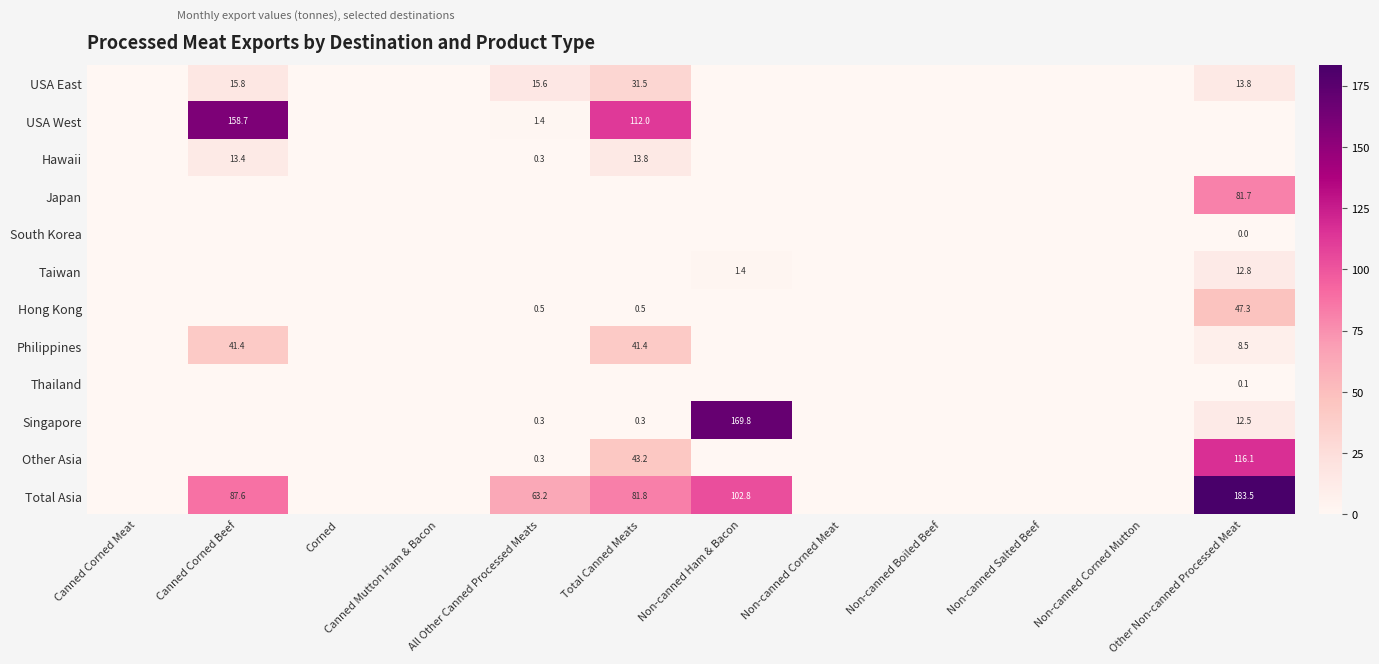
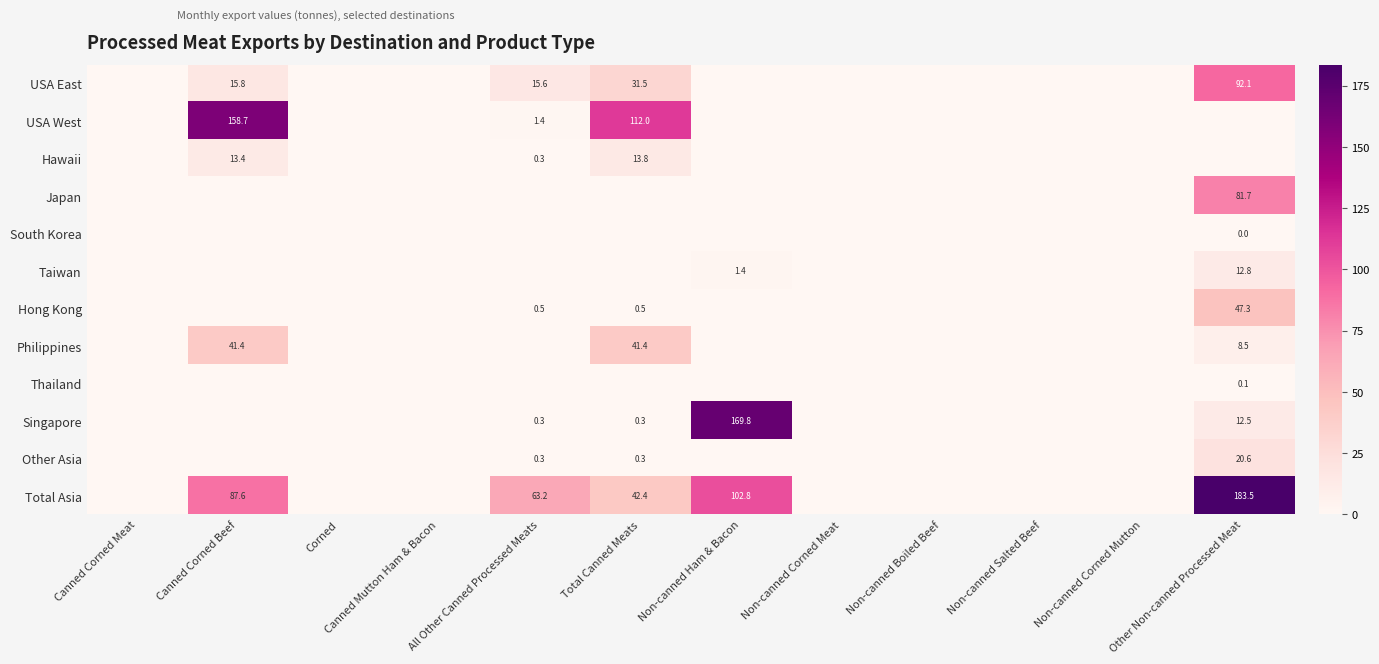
  {
    "USA East": {
      "Canned Corned Beef": 15.8,
      "All Other Canned Processed Meats": 15.6,
      "Total Canned Meats": 31.5,
-     "Other Non-canned Processed Meat": 13.8
+     "Other Non-canned Processed Meat": 92.1
    },
    "USA West": {
      "Canned Corned Beef": 158.7,
      "All Other Canned Processed Meats": 1.4,
      "Total Canned Meats": 112.0
    },
    "Hawaii": {
      "Canned Corned Beef": 13.4,
      "All Other Canned Processed Meats": 0.3,
      "Total Canned Meats": 13.8
    },
    "Japan": {
      "Other Non-canned Processed Meat": 81.7
    },
    "South Korea": {
      "Other Non-canned Processed Meat": 0.0
    },
    "Taiwan": {
      "Non-canned Ham & Bacon": 1.4,
      "Other Non-canned Processed Meat": 12.8
    },
    "Hong Kong": {
      "All Other Canned Processed Meats": 0.5,
      "Total Canned Meats": 0.5,
      "Other Non-canned Processed Meat": 47.3
    },
    "Philippines": {
      "Canned Corned Beef": 41.4,
      "Total Canned Meats": 41.4,
      "Other Non-canned Processed Meat": 8.5
    },
    "Thailand": {
      "Other Non-canned Processed Meat": 0.1
    },
    "Singapore": {
      "All Other Canned Processed Meats": 0.3,
      "Total Canned Meats": 0.3,
      "Non-canned Ham & Bacon": 169.8,
      "Other Non-canned Processed Meat": 12.5
    },
    "Other Asia": {
      "All Other Canned Processed Meats": 0.3,
-     "Total Canned Meats": 43.2,
-     "Other Non-canned Processed Meat": 116.1
+     "Total Canned Meats": 0.3,
+     "Other Non-canned Processed Meat": 20.6
    },
    "Total Asia": {
      "Canned Corned Beef": 87.6,
      "All Other Canned Processed Meats": 63.2,
-     "Total Canned Meats": 81.8,
+     "Total Canned Meats": 42.4,
      "Non-canned Ham & Bacon": 102.8,
      "Other Non-canned Processed Meat": 183.5
    }
  }
